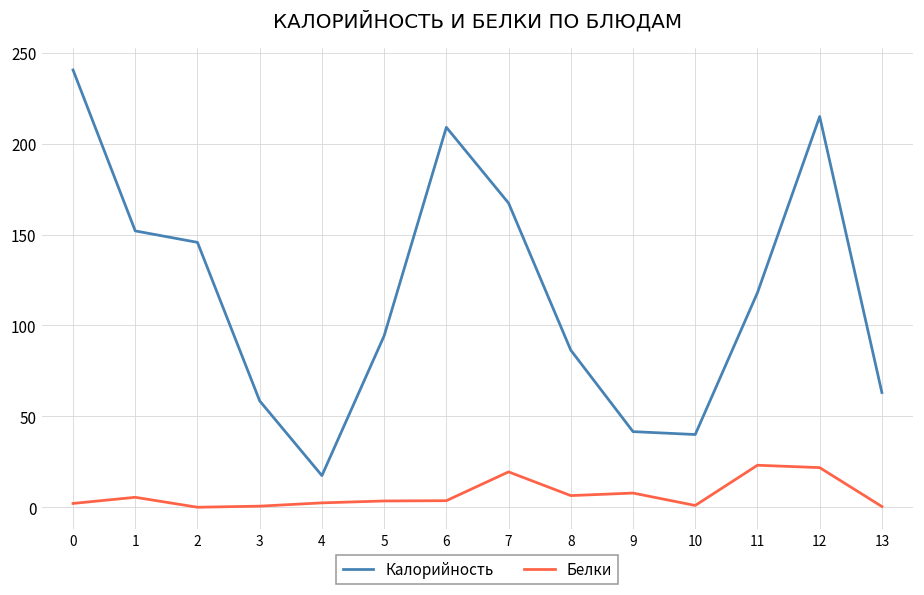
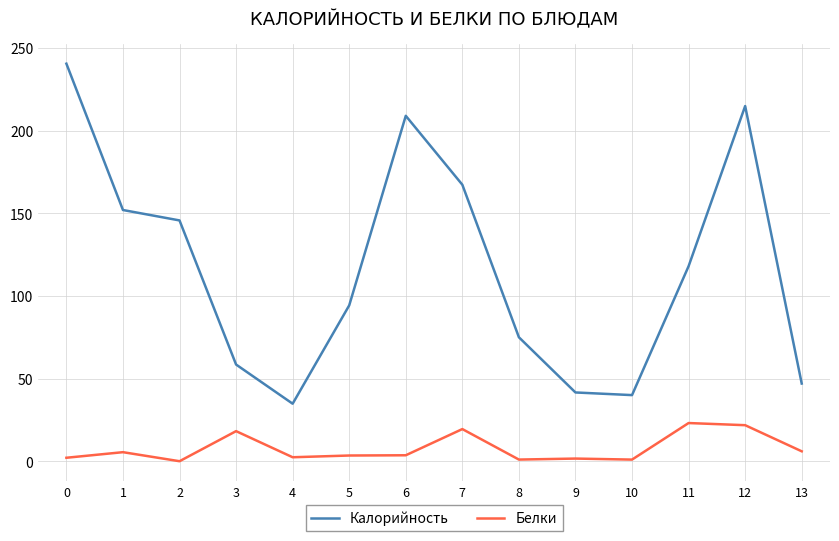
  {
    "Калорийность": {
      "0": 241,
      "1": 152,
      "2": 146,
      "3": 59,
-     "4": 17,
+     "4": 35,
      "5": 94,
      "6": 209,
      "7": 167,
-     "8": 86,
+     "8": 75,
      "9": 42,
      "10": 40,
      "11": 118,
      "12": 215,
-     "13": 63
+     "13": 47
    },
    "Белки": {
      "0": 2,
      "1": 5,
      "2": 0,
-     "3": 1,
+     "3": 18,
      "4": 2,
      "5": 3,
      "6": 4,
      "7": 19,
-     "8": 6,
-     "9": 8,
+     "8": 1,
+     "9": 2,
      "10": 1,
      "11": 23,
      "12": 22,
-     "13": 0
+     "13": 6
    }
  }
